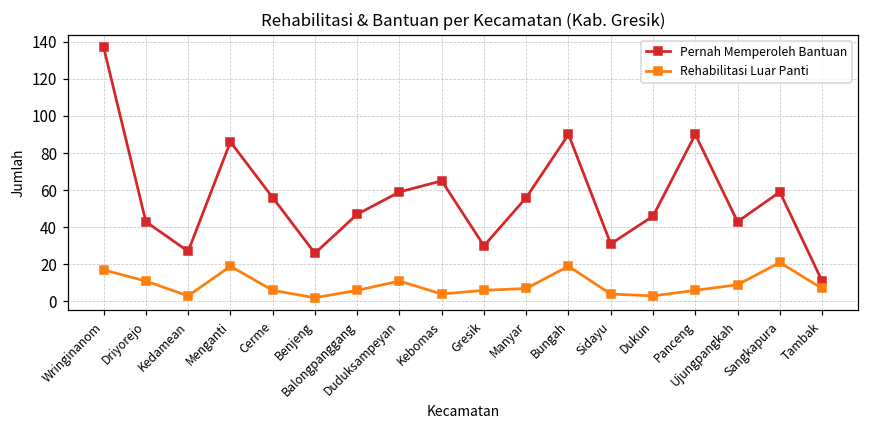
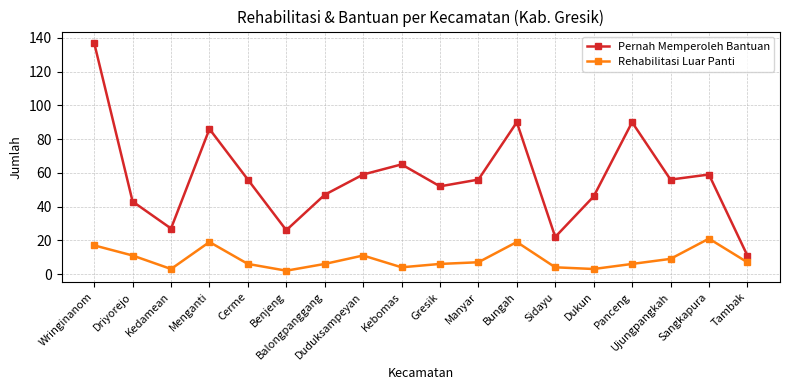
  {
    "Pernah Memperoleh Bantuan": {
      "Wringinanom": 137,
      "Driyorejo": 43,
      "Kedamean": 27,
      "Menganti": 86,
      "Cerme": 56,
      "Benjeng": 26,
      "Balongpanggang": 47,
      "Duduksampeyan": 59,
      "Kebomas": 65,
-     "Gresik": 30,
+     "Gresik": 52,
      "Manyar": 56,
      "Bungah": 90,
-     "Sidayu": 31,
+     "Sidayu": 22,
      "Dukun": 46,
      "Panceng": 90,
-     "Ujungpangkah": 43,
+     "Ujungpangkah": 56,
      "Sangkapura": 59,
      "Tambak": 11
    },
    "Rehabilitasi Luar Panti": {
      "Wringinanom": 17,
      "Driyorejo": 11,
      "Kedamean": 3,
      "Menganti": 19,
      "Cerme": 6,
      "Benjeng": 2,
      "Balongpanggang": 6,
      "Duduksampeyan": 11,
      "Kebomas": 4,
      "Gresik": 6,
      "Manyar": 7,
      "Bungah": 19,
      "Sidayu": 4,
      "Dukun": 3,
      "Panceng": 6,
      "Ujungpangkah": 9,
      "Sangkapura": 21,
      "Tambak": 7
    }
  }
